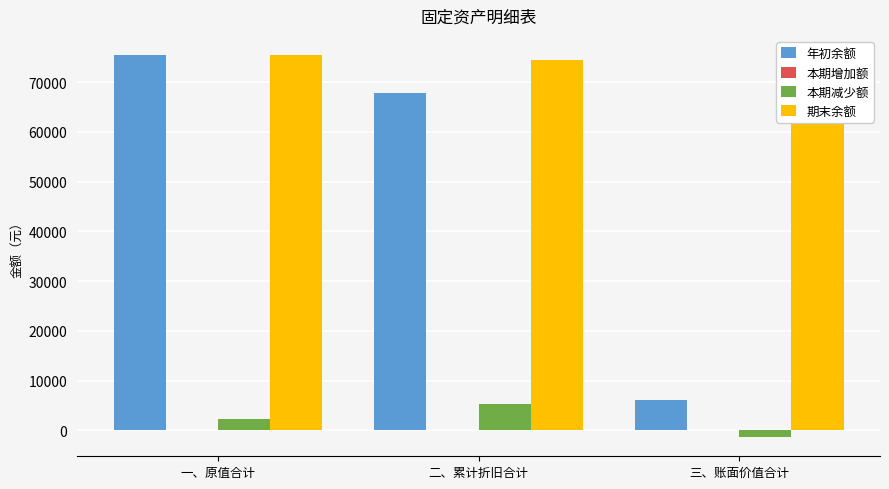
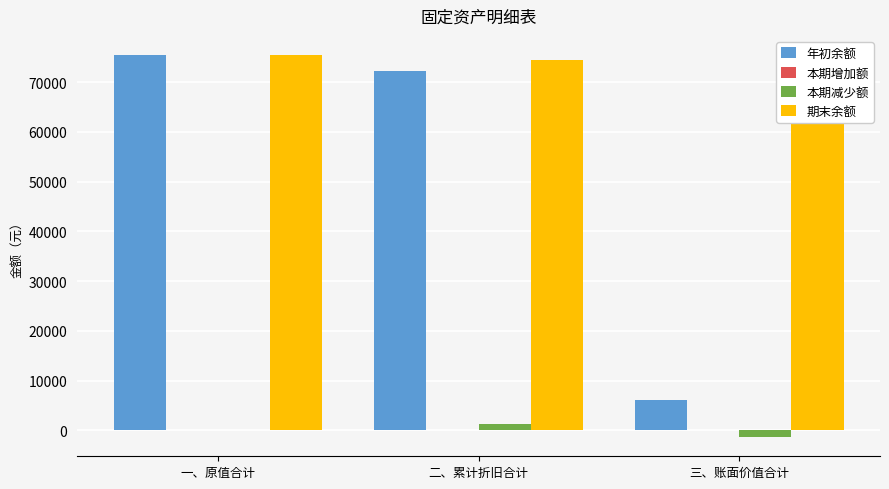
  {
    "年初余额": {
      "一、原值合计": 75000,
-     "二、累计折旧合计": 68000,
+     "二、累计折旧合计": 72000,
      "三、账面价值合计": 6000
    },
    "本期增加额": {
      "一、原值合计": 0,
      "二、累计折旧合计": 0,
      "三、账面价值合计": 0
    },
    "本期减少额": {
-     "一、原值合计": 2000,
-     "二、累计折旧合计": 5000,
+     "一、原值合计": 0,
+     "二、累计折旧合计": 1000,
      "三、账面价值合计": -1000
    },
    "期末余额": {
      "一、原值合计": 75000,
      "二、累计折旧合计": 74000
    }
  }
